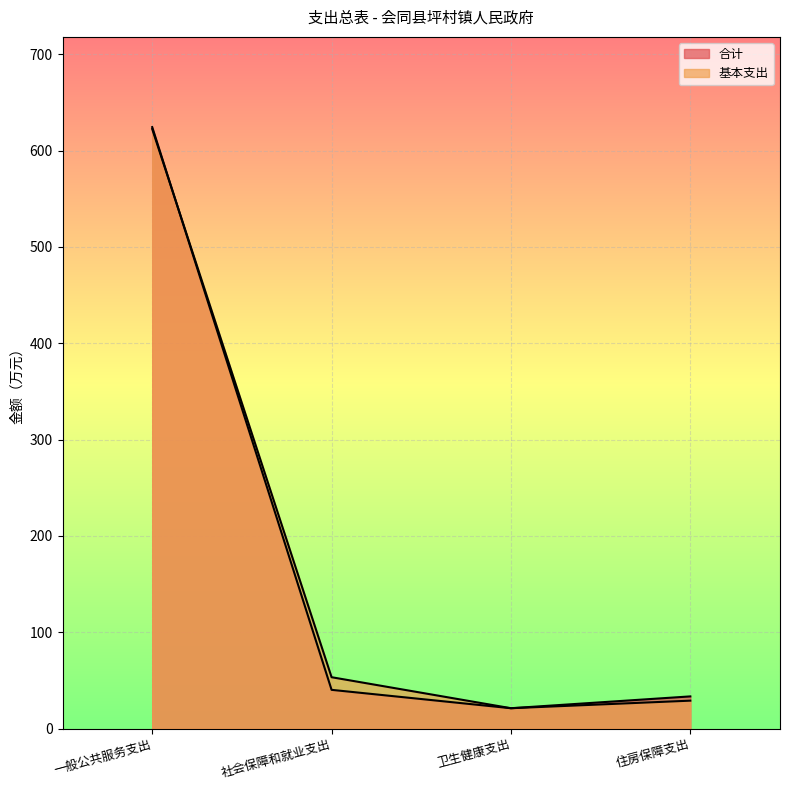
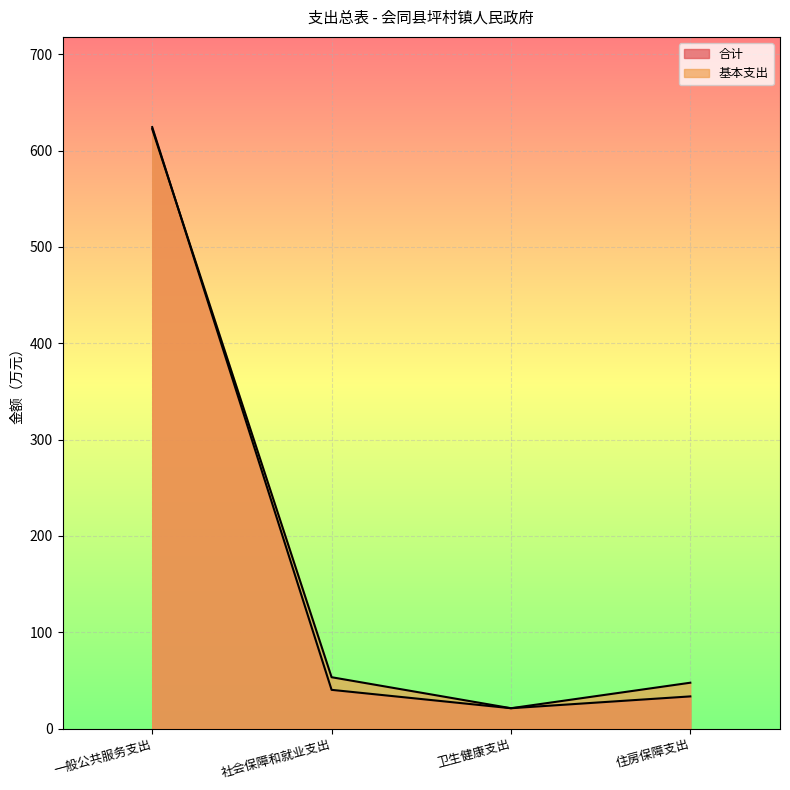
  {
    "合计": {
      "社会保障和就业支出": 40,
      "住房保障支出": 30
    },
    "基本支出": {
      "社会保障和就业支出": 50,
-     "住房保障支出": 30
+     "住房保障支出": 50
    }
  }
